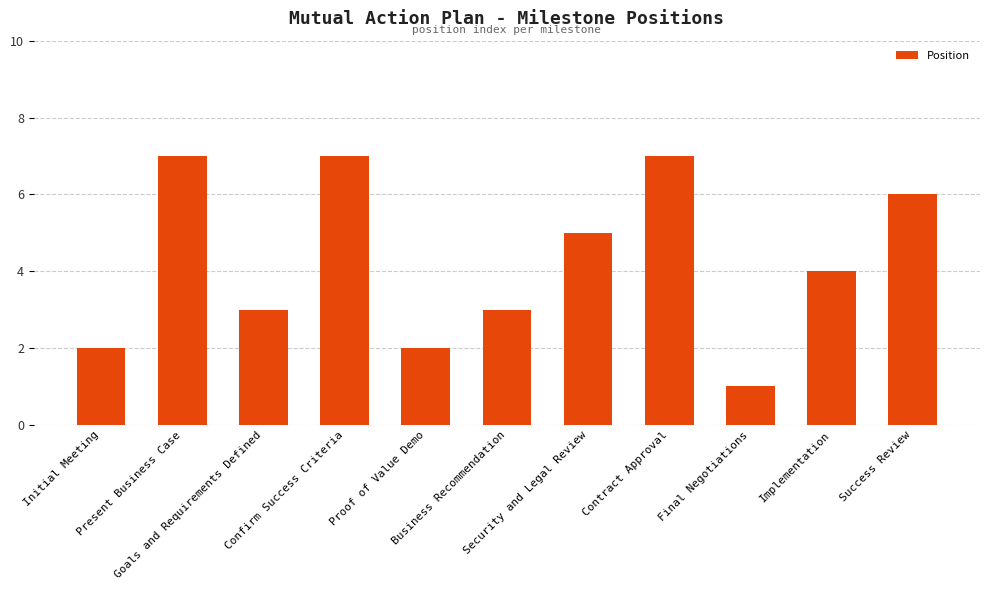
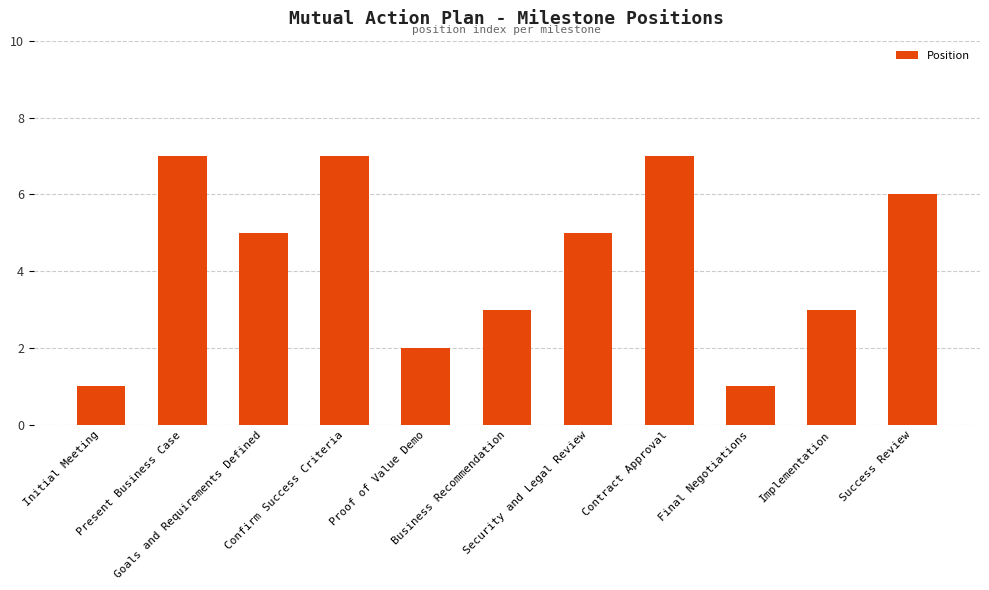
  {
-   "Initial Meeting": 2,
+   "Initial Meeting": 1,
    "Present Business Case": 7,
-   "Goals and Requirements Defined": 3,
+   "Goals and Requirements Defined": 5,
    "Confirm Success Criteria": 7,
    "Proof of Value Demo": 2,
    "Business Recommendation": 3,
    "Security and Legal Review": 5,
    "Contract Approval": 7,
    "Final Negotiations": 1,
-   "Implementation": 4,
+   "Implementation": 3,
    "Success Review": 6
  }
